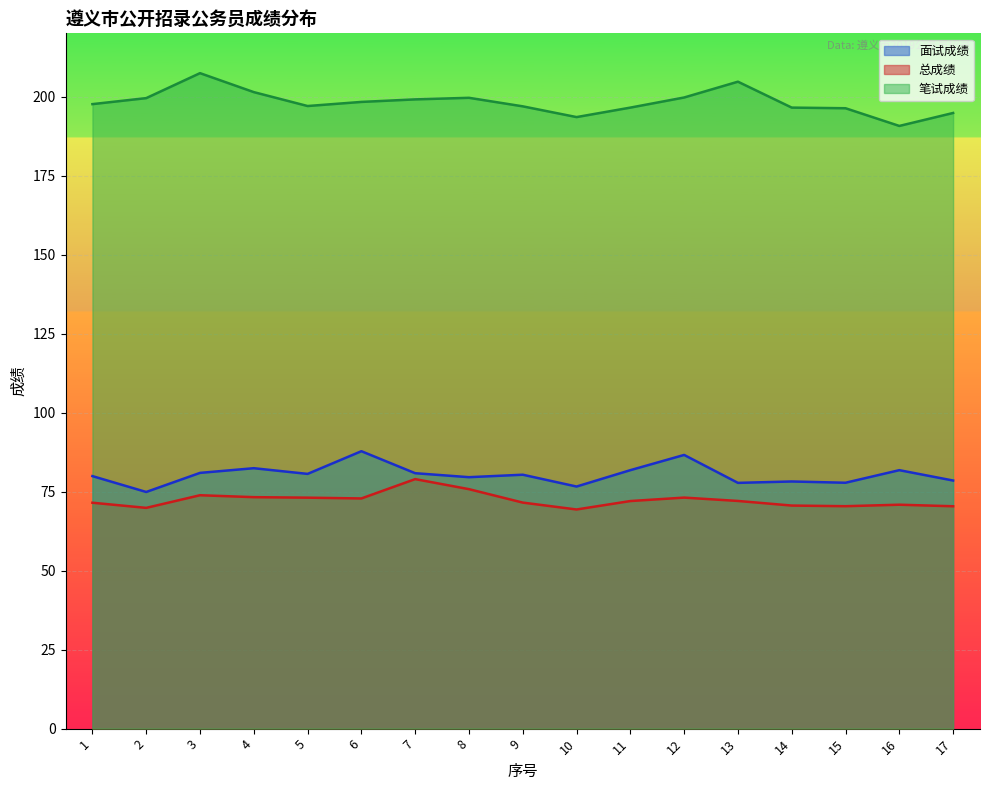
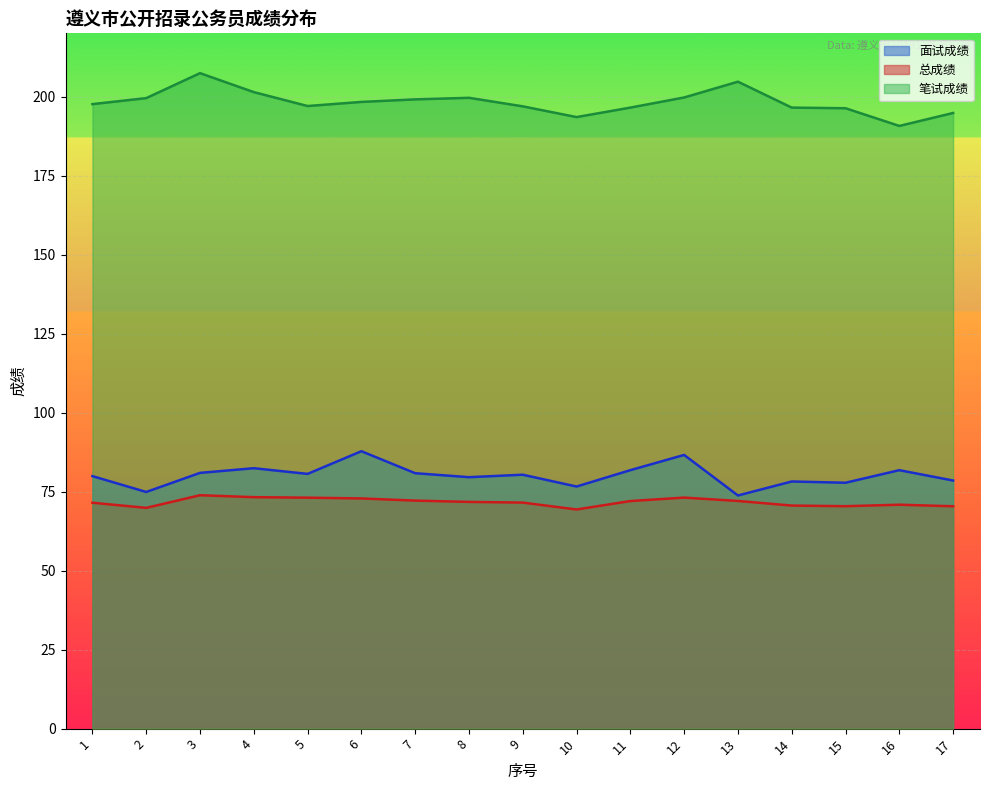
  {
    "面试成绩": {
      "1": 80,
      "2": 75,
      "3": 81,
      "4": 82,
      "5": 81,
      "6": 88,
      "7": 81,
      "8": 80,
      "9": 80,
      "10": 77,
      "11": 82,
      "12": 87,
-     "13": 78,
+     "13": 74,
      "14": 78,
      "15": 78,
      "16": 82,
      "17": 79
    },
    "总成绩": {
      "1": 71,
      "2": 70,
      "3": 74,
      "4": 73,
      "5": 73,
      "6": 73,
-     "7": 79,
-     "8": 76,
+     "7": 72,
+     "8": 72,
      "9": 72,
      "10": 69,
      "11": 72,
      "12": 73,
      "13": 72,
      "14": 71,
      "15": 70,
      "16": 71,
      "17": 70
    },
    "笔试成绩": {
      "1": 198,
      "2": 200,
      "3": 207,
      "4": 201,
      "5": 197,
      "6": 198,
      "7": 199,
      "8": 200,
      "9": 197,
      "10": 194,
      "11": 197,
      "12": 200,
      "13": 205,
      "14": 197,
      "15": 196,
      "16": 191,
      "17": 195
    }
  }
